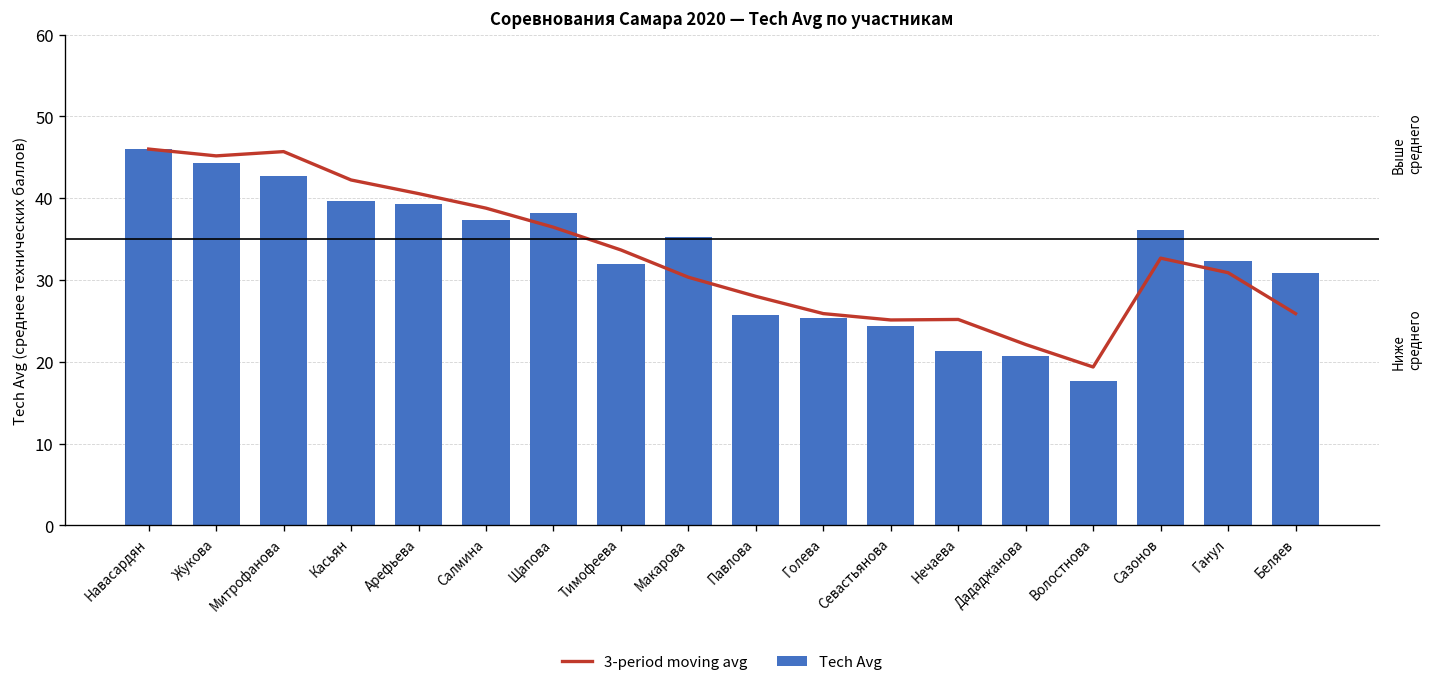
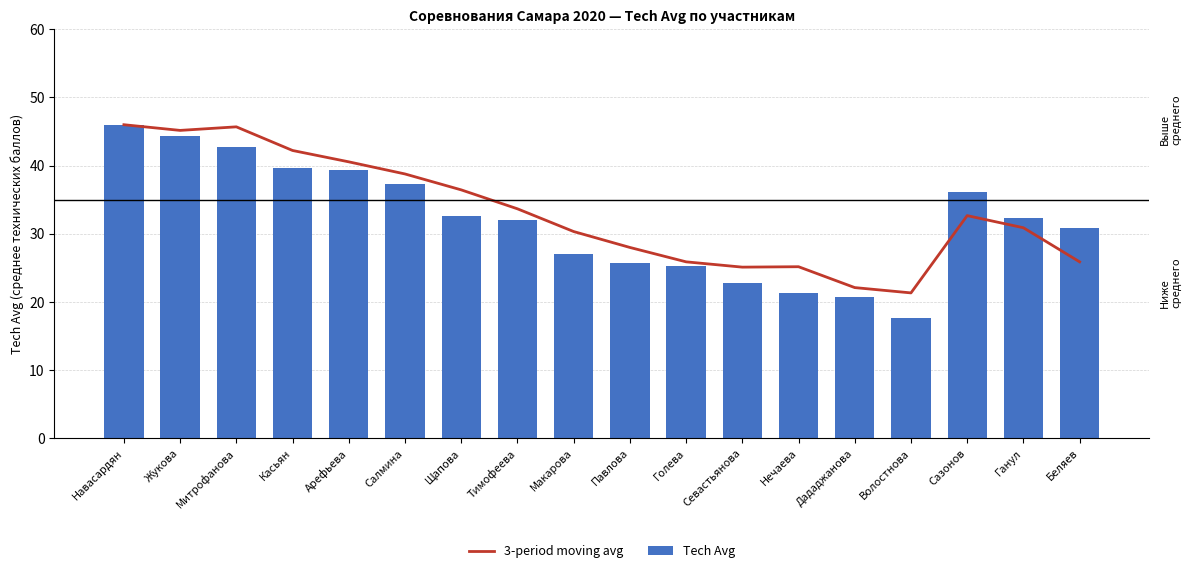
  {
    "3-period moving avg": {
      "Навасардян": 46,
      "Жукова": 45,
      "Митрофанова": 46,
      "Касьян": 42,
      "Арефьева": 41,
      "Салмина": 39,
      "Щапова": 36,
      "Тимофеева": 34,
      "Макарова": 30,
      "Павлова": 28,
      "Голева": 26,
      "Севастьянова": 25,
      "Нечаева": 25,
      "Дададжанова": 22,
-     "Волостнова": 19,
+     "Волостнова": 21,
      "Сазонов": 33,
      "Ганул": 31,
      "Беляев": 26
    },
    "Tech Avg": {
      "Навасардян": 46,
      "Жукова": 44,
      "Митрофанова": 43,
      "Касьян": 40,
      "Арефьева": 39,
      "Салмина": 37,
-     "Щапова": 38,
+     "Щапова": 33,
      "Тимофеева": 32,
-     "Макарова": 35,
+     "Макарова": 27,
      "Павлова": 26,
      "Голева": 25,
-     "Севастьянова": 24,
+     "Севастьянова": 23,
      "Нечаева": 21,
      "Дададжанова": 21,
      "Волостнова": 18,
      "Сазонов": 36,
      "Ганул": 32,
      "Беляев": 31
    }
  }
